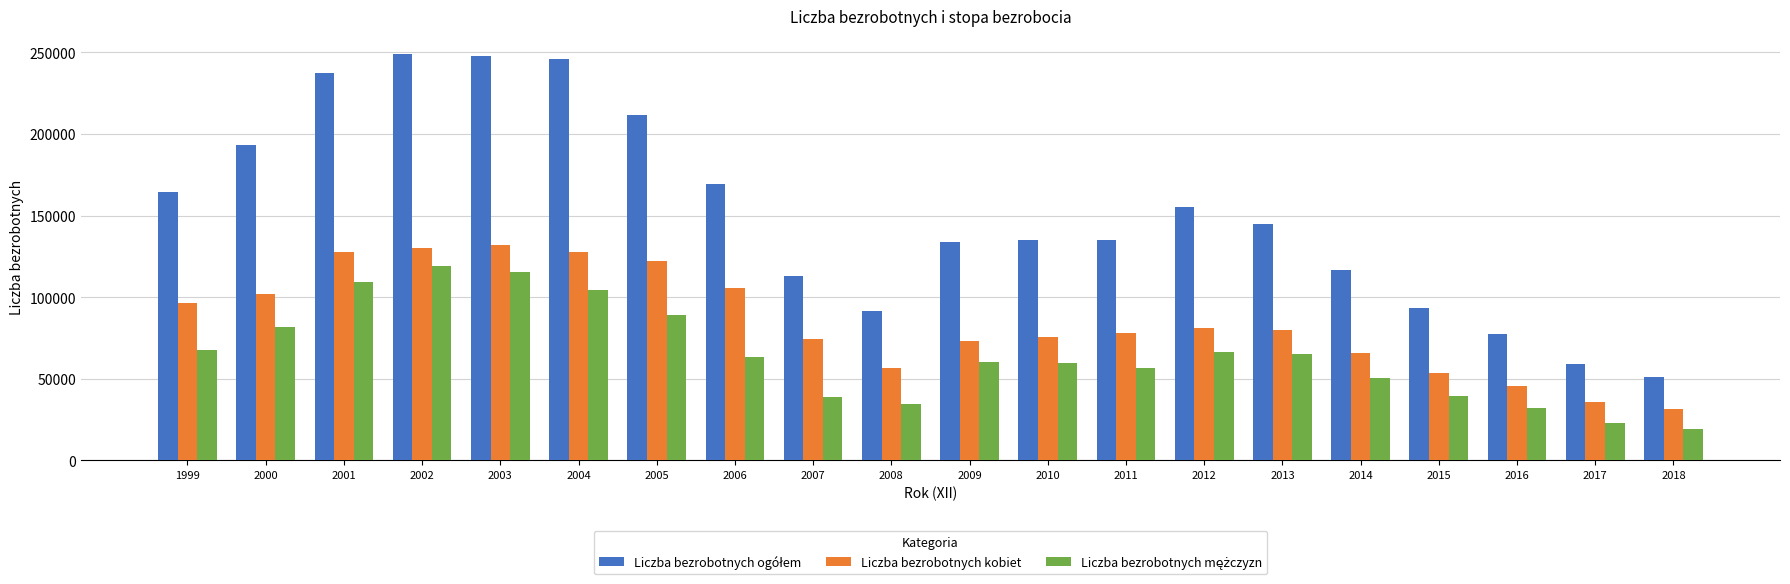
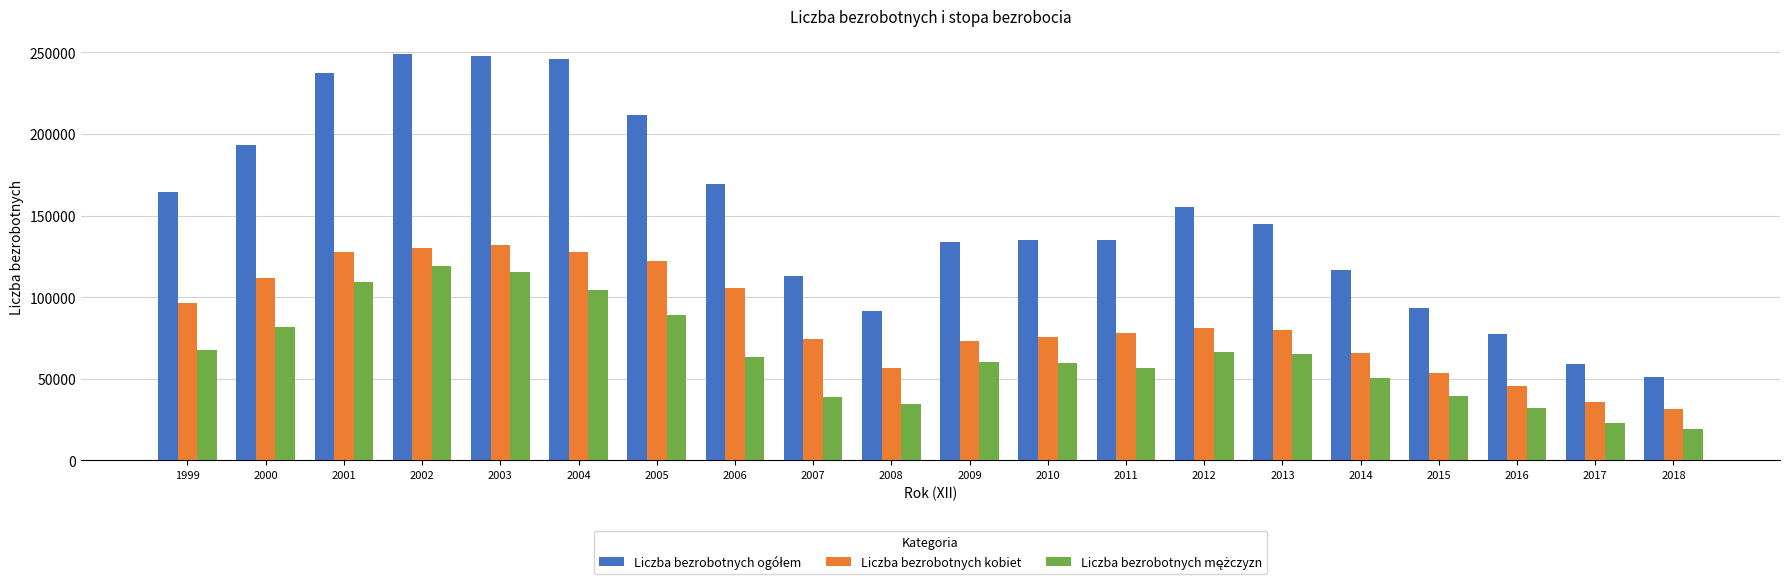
  {
    "Liczba bezrobotnych ogółem": {
      "1999": 165000,
      "2000": 193000,
      "2001": 237000,
      "2002": 249000,
      "2003": 248000,
      "2004": 246000,
      "2005": 211000,
      "2006": 169000,
      "2007": 113000,
      "2008": 91000,
      "2009": 134000,
      "2010": 135000,
      "2011": 135000,
      "2012": 155000,
      "2013": 145000,
      "2014": 116000,
      "2015": 93000,
      "2016": 78000,
      "2017": 59000,
      "2018": 51000
    },
    "Liczba bezrobotnych kobiet": {
      "1999": 97000,
-     "2000": 102000,
+     "2000": 111000,
      "2001": 128000,
      "2002": 130000,
      "2003": 132000,
      "2004": 128000,
      "2005": 122000,
      "2006": 106000,
      "2007": 74000,
      "2008": 57000,
      "2009": 73000,
      "2010": 76000,
      "2011": 78000,
      "2012": 81000,
      "2013": 80000,
      "2014": 66000,
      "2015": 54000,
      "2016": 46000,
      "2017": 36000,
      "2018": 31000
    },
    "Liczba bezrobotnych mężczyzn": {
      "1999": 68000,
      "2000": 82000,
      "2001": 109000,
      "2002": 119000,
      "2003": 116000,
      "2004": 104000,
      "2005": 89000,
      "2006": 63000,
      "2007": 39000,
      "2008": 35000,
      "2009": 61000,
      "2010": 59000,
      "2011": 57000,
      "2012": 67000,
      "2013": 65000,
      "2014": 51000,
      "2015": 40000,
      "2016": 32000,
      "2017": 23000,
      "2018": 19000
    }
  }
